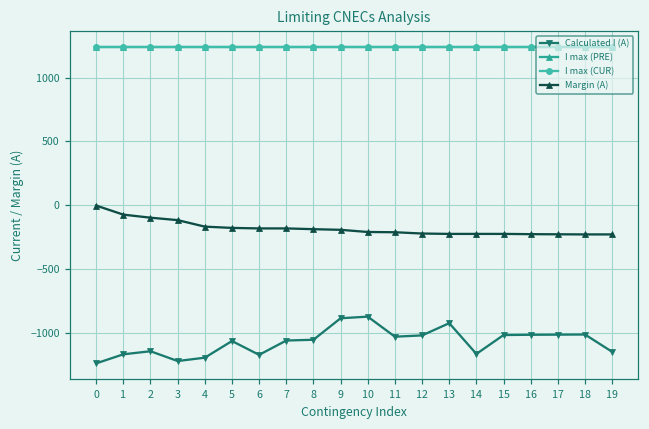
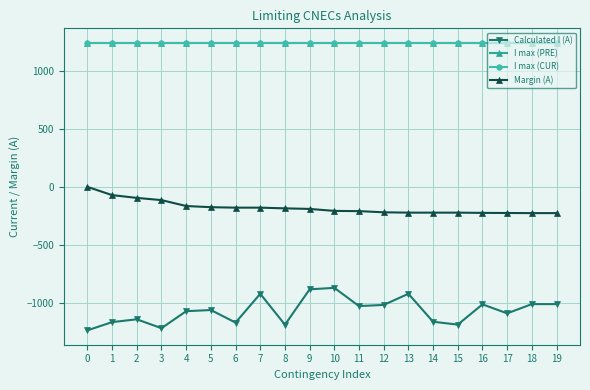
  {
    "Calculated I (A)": {
      "0": -1240,
      "1": -1170,
      "2": -1140,
      "3": -1220,
-     "4": -1190,
+     "4": -1070,
      "5": -1060,
      "6": -1170,
-     "7": -1060,
-     "8": -1050,
+     "7": -920,
+     "8": -1190,
      "9": -880,
      "10": -870,
      "11": -1030,
      "12": -1020,
      "13": -920,
      "14": -1160,
-     "15": -1020,
+     "15": -1190,
      "16": -1010,
-     "17": -1010,
+     "17": -1090,
      "18": -1010,
-     "19": -1150
+     "19": -1010
    },
    "I max (CUR)": {
      "0": 1240,
      "1": 1240,
      "2": 1240,
      "3": 1240,
      "4": 1240,
      "5": 1240,
      "6": 1240,
      "7": 1240,
      "8": 1240,
      "9": 1240,
      "10": 1240,
      "11": 1240,
      "12": 1240,
      "13": 1240,
      "14": 1240,
      "15": 1240,
      "16": 1240
    },
    "Margin (A)": {
      "0": 0,
      "1": -70,
      "2": -100,
      "3": -120,
      "4": -170,
      "5": -180,
      "6": -180,
      "7": -180,
      "8": -190,
      "9": -190,
      "10": -210,
      "11": -210,
      "12": -220,
      "13": -220,
      "14": -220,
      "15": -220,
      "16": -230,
      "17": -230,
      "18": -230,
      "19": -230
    }
  }
